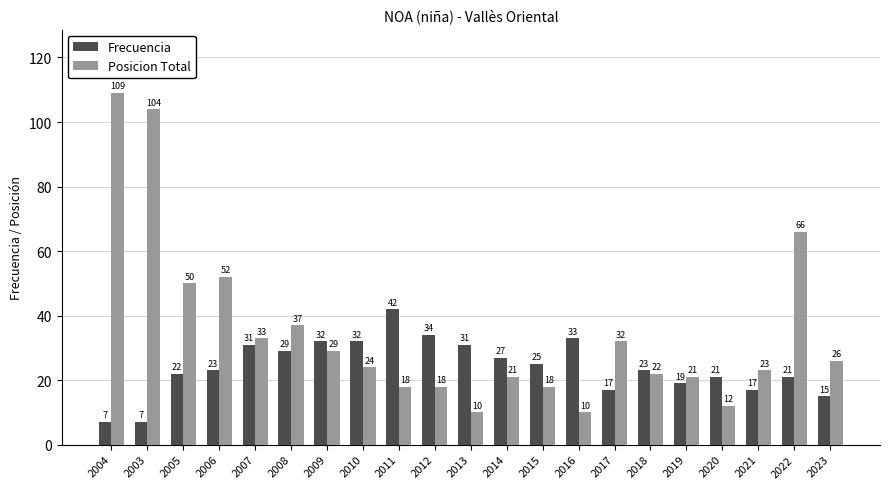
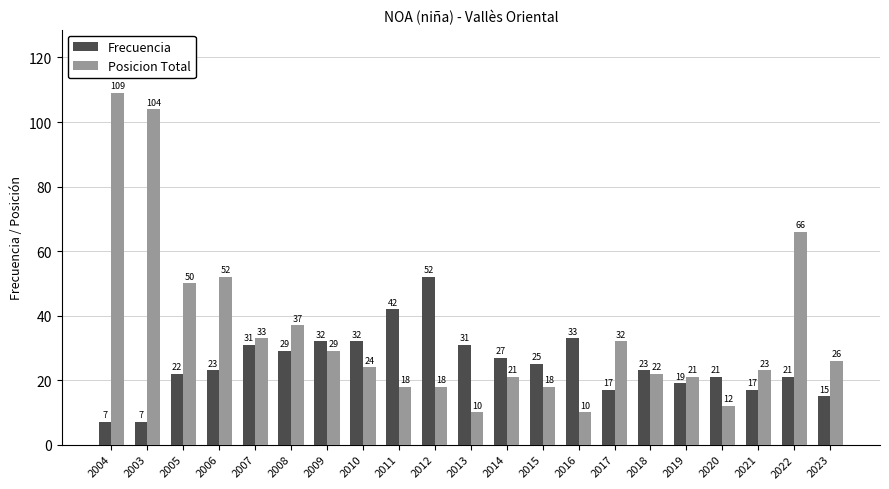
  {
    "Frecuencia": {
      "2004": 7,
      "2003": 7,
      "2005": 22,
      "2006": 23,
      "2007": 31,
      "2008": 29,
      "2009": 32,
      "2010": 32,
      "2011": 42,
-     "2012": 34,
+     "2012": 52,
      "2013": 31,
      "2014": 27,
      "2015": 25,
      "2016": 33,
      "2017": 17,
      "2018": 23,
      "2019": 19,
      "2020": 21,
      "2021": 17,
      "2022": 21,
      "2023": 15
    },
    "Posicion Total": {
      "2004": 109,
      "2003": 104,
      "2005": 50,
      "2006": 52,
      "2007": 33,
      "2008": 37,
      "2009": 29,
      "2010": 24,
      "2011": 18,
      "2012": 18,
      "2013": 10,
      "2014": 21,
      "2015": 18,
      "2016": 10,
      "2017": 32,
      "2018": 22,
      "2019": 21,
      "2020": 12,
      "2021": 23,
      "2022": 66,
      "2023": 26
    }
  }
